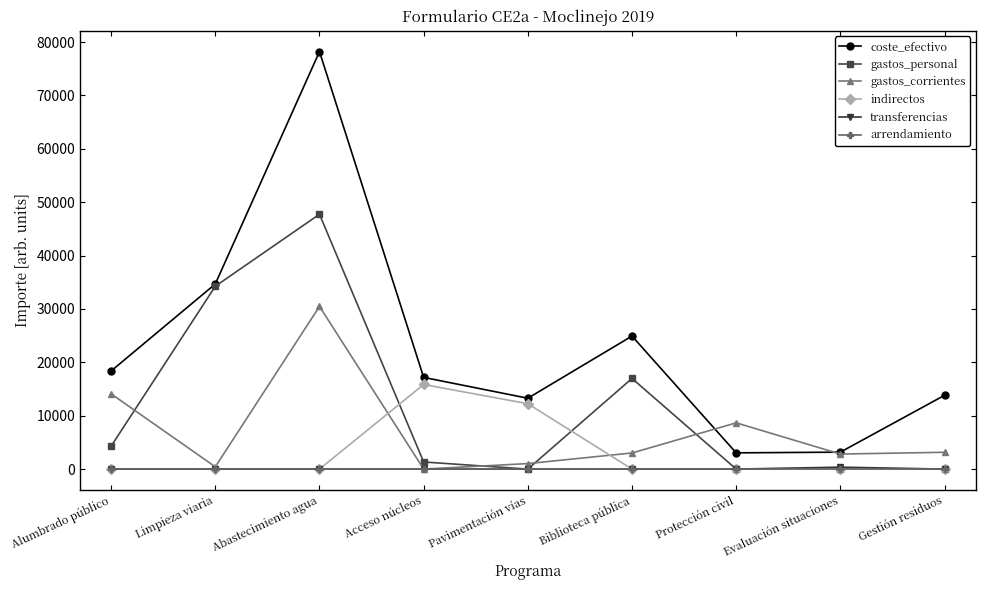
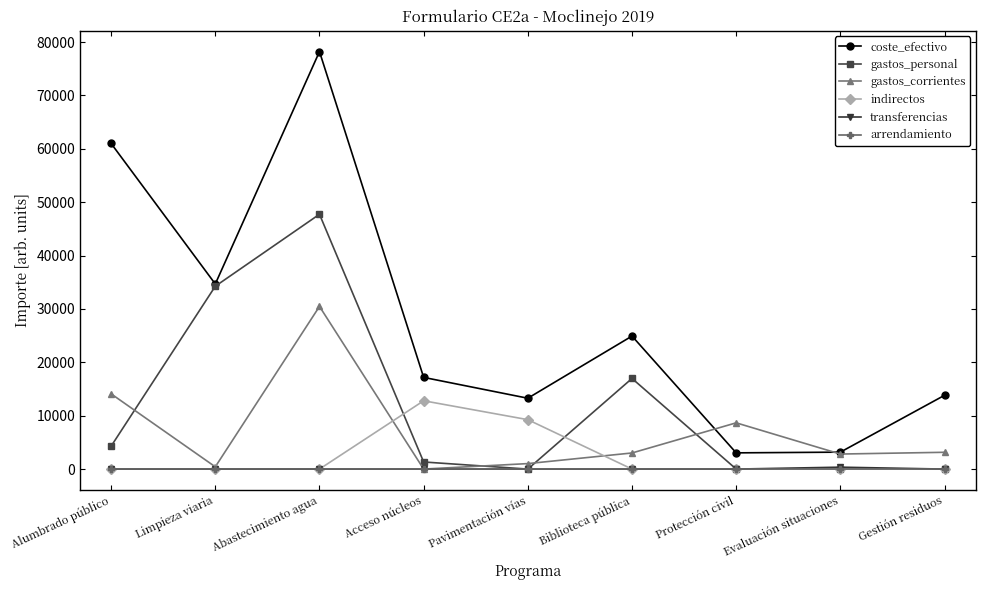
  {
    "coste_efectivo": {
-     "Alumbrado público": 18000,
+     "Alumbrado público": 61000,
      "Abastecimiento agua": 78000,
      "Acceso núcleos": 17000,
      "Pavimentación vías": 13000,
      "Biblioteca pública": 25000,
      "Protección civil": 3000,
      "Gestión residuos": 14000
    },
    "indirectos": {
-     "Acceso núcleos": 16000,
-     "Pavimentación vías": 12000
+     "Acceso núcleos": 13000,
+     "Pavimentación vías": 9000
    }
  }
